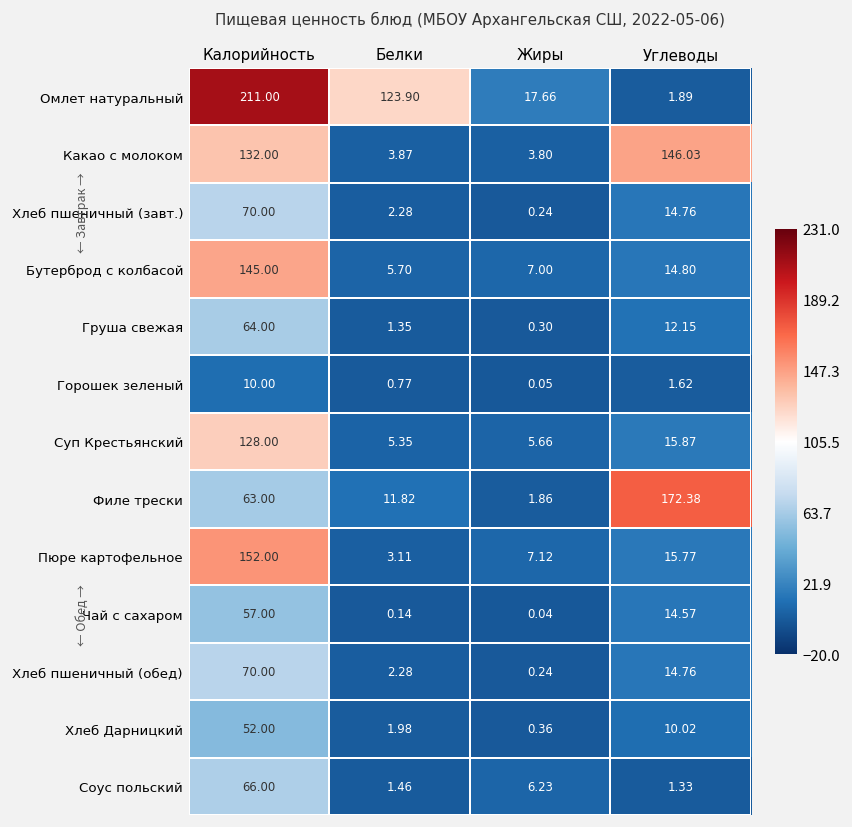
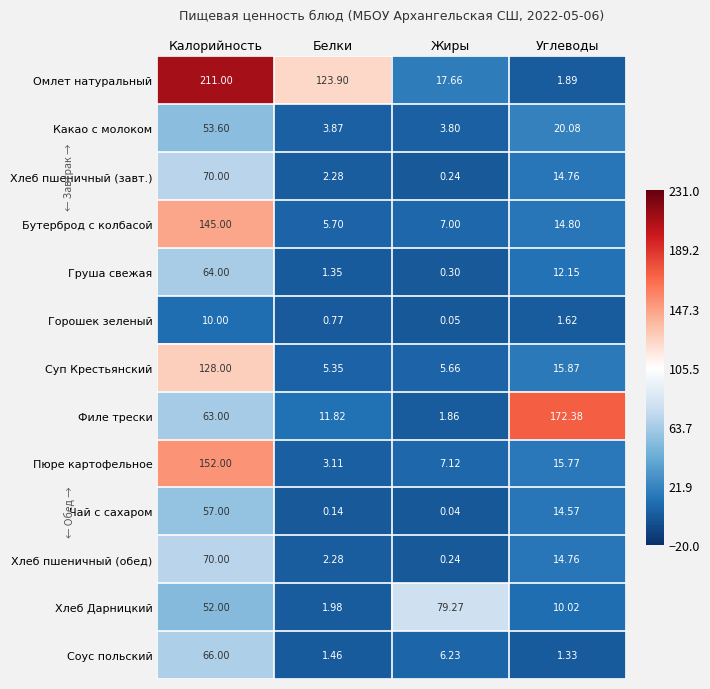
  {
    "Омлет натуральный": {
      "Калорийность": 211.00,
      "Белки": 123.90,
      "Жиры": 17.66,
      "Углеводы": 1.89
    },
    "Какао с молоком": {
-     "Калорийность": 132.00,
+     "Калорийность": 53.60,
      "Белки": 3.87,
      "Жиры": 3.80,
-     "Углеводы": 146.03
+     "Углеводы": 20.08
    },
    "Хлеб пшеничный (завт.)": {
      "Калорийность": 70.00,
      "Белки": 2.28,
      "Жиры": 0.24,
      "Углеводы": 14.76
    },
    "Бутерброд с колбасой": {
      "Калорийность": 145.00,
      "Белки": 5.70,
      "Жиры": 7.00,
      "Углеводы": 14.80
    },
    "Груша свежая": {
      "Калорийность": 64.00,
      "Белки": 1.35,
      "Жиры": 0.30,
      "Углеводы": 12.15
    },
    "Горошек зеленый": {
      "Калорийность": 10.00,
      "Белки": 0.77,
      "Жиры": 0.05,
      "Углеводы": 1.62
    },
    "Суп Крестьянский": {
      "Калорийность": 128.00,
      "Белки": 5.35,
      "Жиры": 5.66,
      "Углеводы": 15.87
    },
    "Филе трески": {
      "Калорийность": 63.00,
      "Белки": 11.82,
      "Жиры": 1.86,
      "Углеводы": 172.38
    },
    "Пюре картофельное": {
      "Калорийность": 152.00,
      "Белки": 3.11,
      "Жиры": 7.12,
      "Углеводы": 15.77
    },
    "Чай с сахаром": {
      "Калорийность": 57.00,
      "Белки": 0.14,
      "Жиры": 0.04,
      "Углеводы": 14.57
    },
    "Хлеб пшеничный (обед)": {
      "Калорийность": 70.00,
      "Белки": 2.28,
      "Жиры": 0.24,
      "Углеводы": 14.76
    },
    "Хлеб Дарницкий": {
      "Калорийность": 52.00,
      "Белки": 1.98,
-     "Жиры": 0.36,
+     "Жиры": 79.27,
      "Углеводы": 10.02
    },
    "Соус польский": {
      "Калорийность": 66.00,
      "Белки": 1.46,
      "Жиры": 6.23,
      "Углеводы": 1.33
    }
  }
